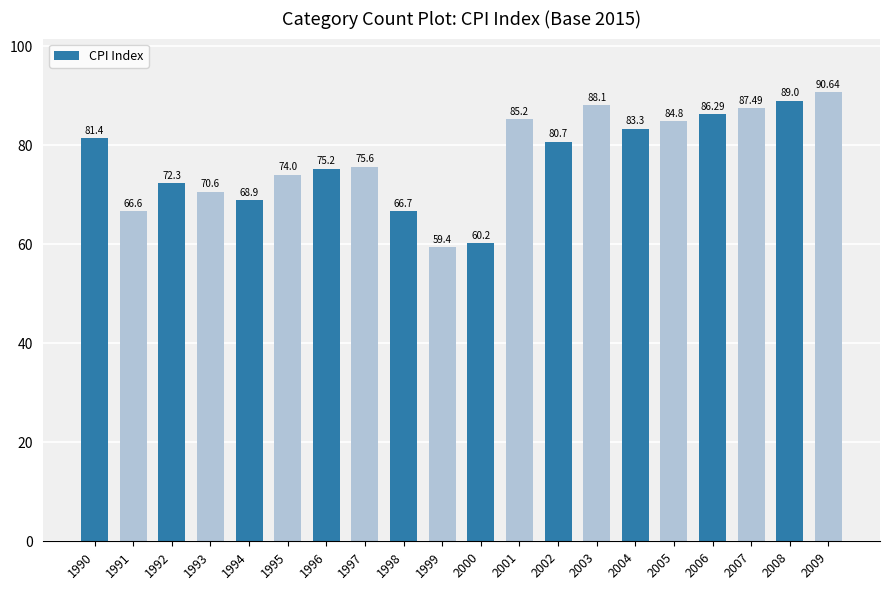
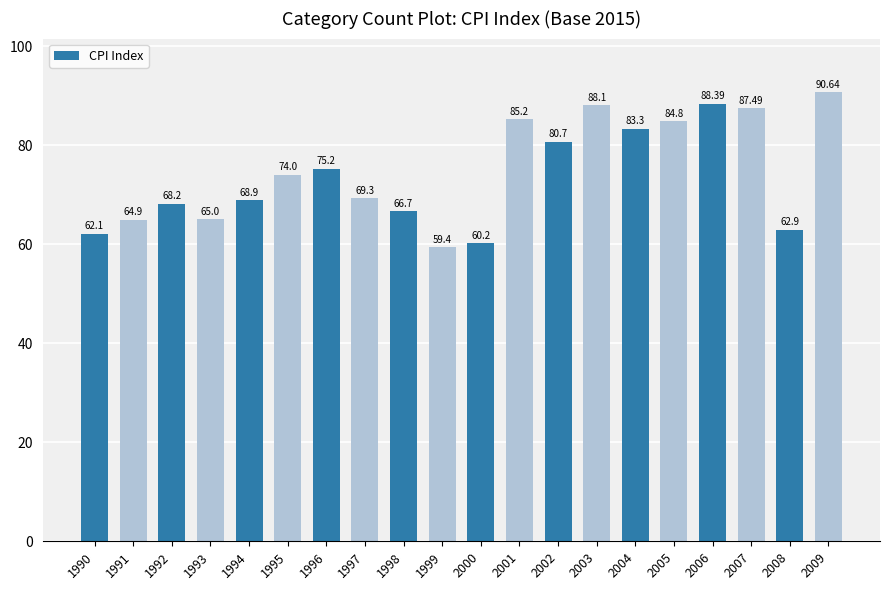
  {
-   "1990": 81.4,
-   "1991": 66.6,
-   "1992": 72.3,
-   "1993": 70.6,
+   "1990": 62.1,
+   "1991": 64.9,
+   "1992": 68.2,
+   "1993": 65.0,
    "1994": 68.9,
    "1995": 74.0,
    "1996": 75.2,
-   "1997": 75.6,
+   "1997": 69.3,
    "1998": 66.7,
    "1999": 59.4,
    "2000": 60.2,
    "2001": 85.2,
    "2002": 80.7,
    "2003": 88.1,
    "2004": 83.3,
    "2005": 84.8,
-   "2006": 86.29,
+   "2006": 88.39,
    "2007": 87.49,
-   "2008": 89.0,
+   "2008": 62.9,
    "2009": 90.64
  }
